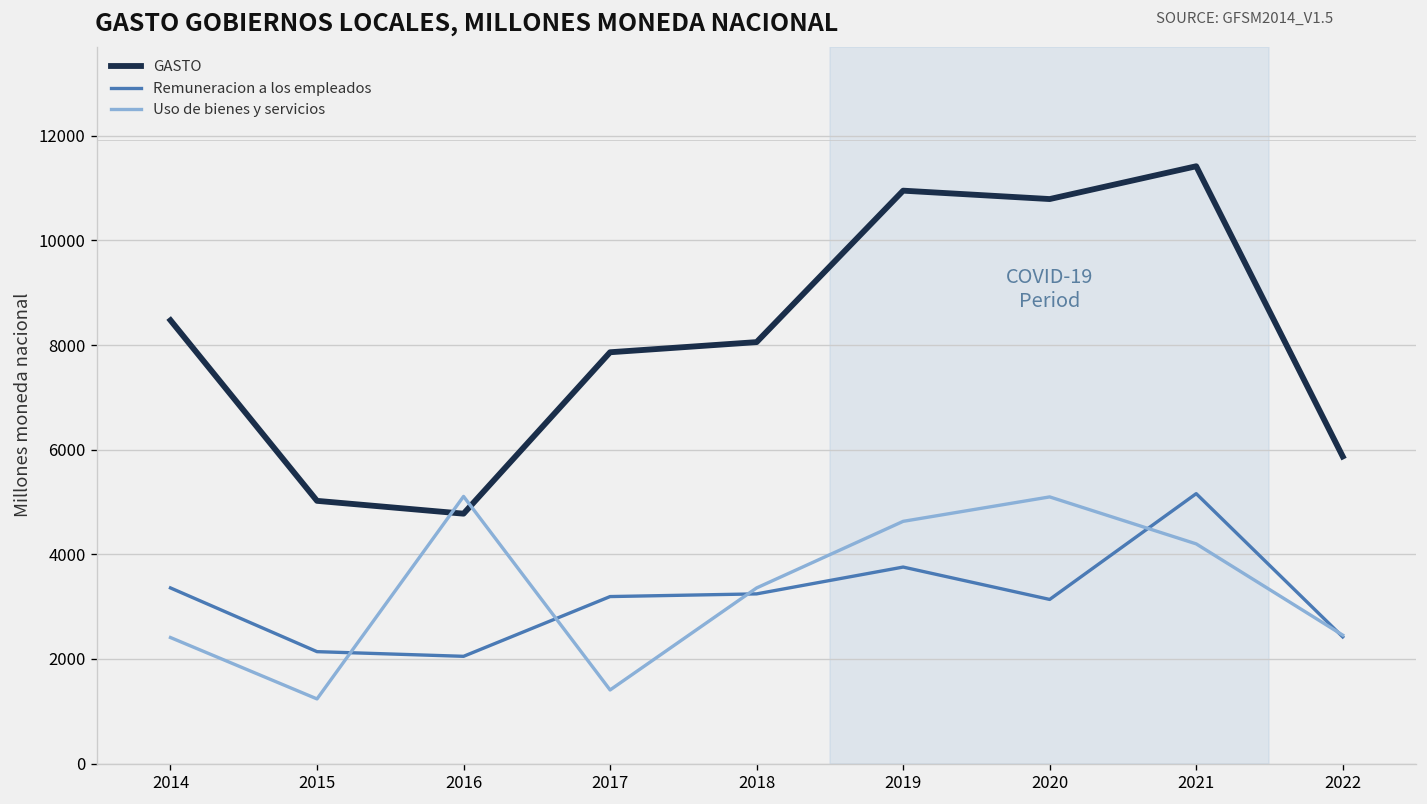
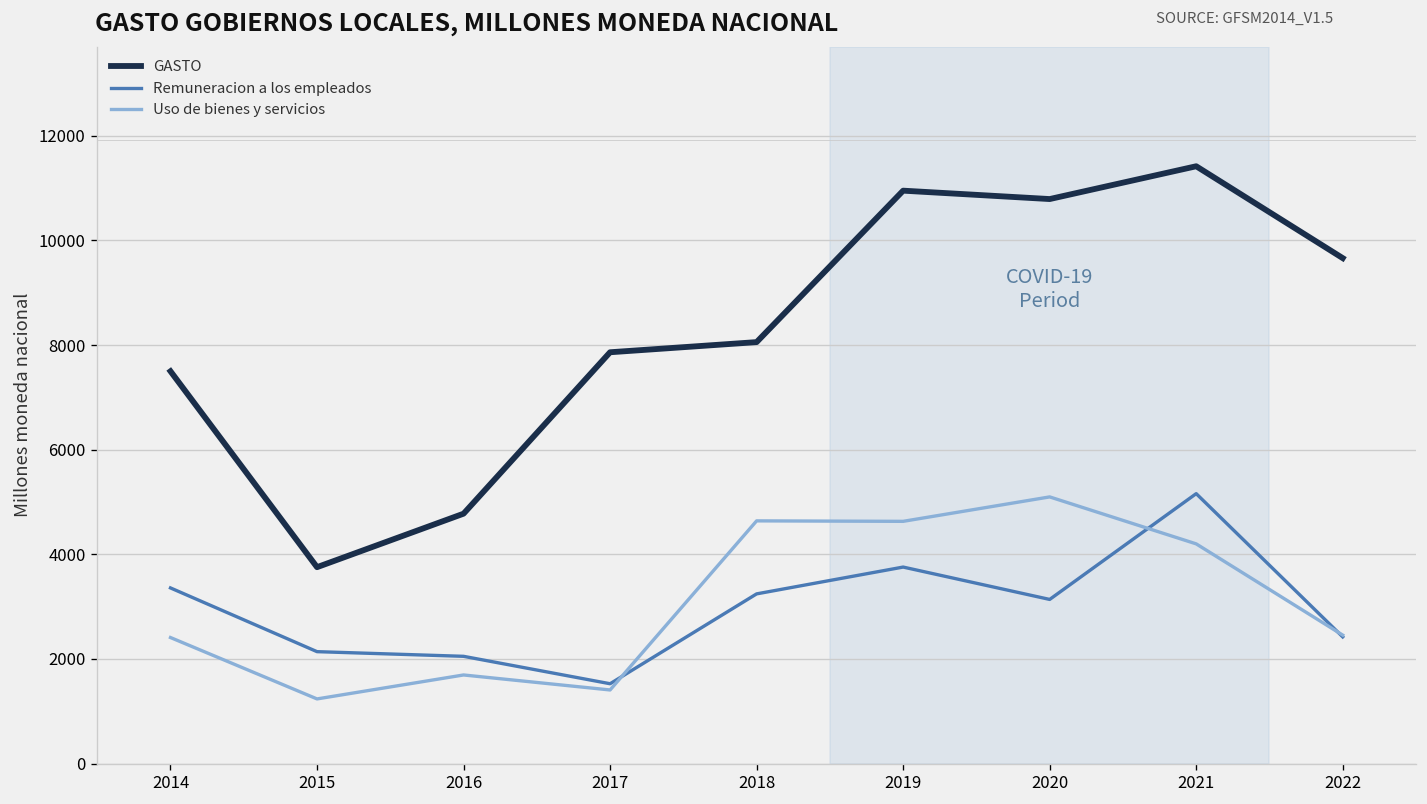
  {
    "GASTO": {
-     "2014": 8500,
-     "2015": 5000,
+     "2014": 7500,
+     "2015": 3800,
      "2016": 4800,
      "2017": 7900,
      "2018": 8100,
      "2019": 11000,
      "2020": 10800,
      "2021": 11400,
-     "2022": 5900
+     "2022": 9700
    },
    "Remuneracion a los empleados": {
      "2014": 3400,
      "2015": 2100,
      "2016": 2000,
-     "2017": 3200,
+     "2017": 1500,
      "2018": 3200,
      "2019": 3800,
      "2020": 3100,
      "2021": 5200
    },
    "Uso de bienes y servicios": {
      "2014": 2400,
      "2015": 1200,
-     "2016": 5100,
+     "2016": 1700,
      "2017": 1400,
-     "2018": 3400,
+     "2018": 4600,
      "2019": 4600,
      "2020": 5100,
      "2021": 4200
    }
  }
